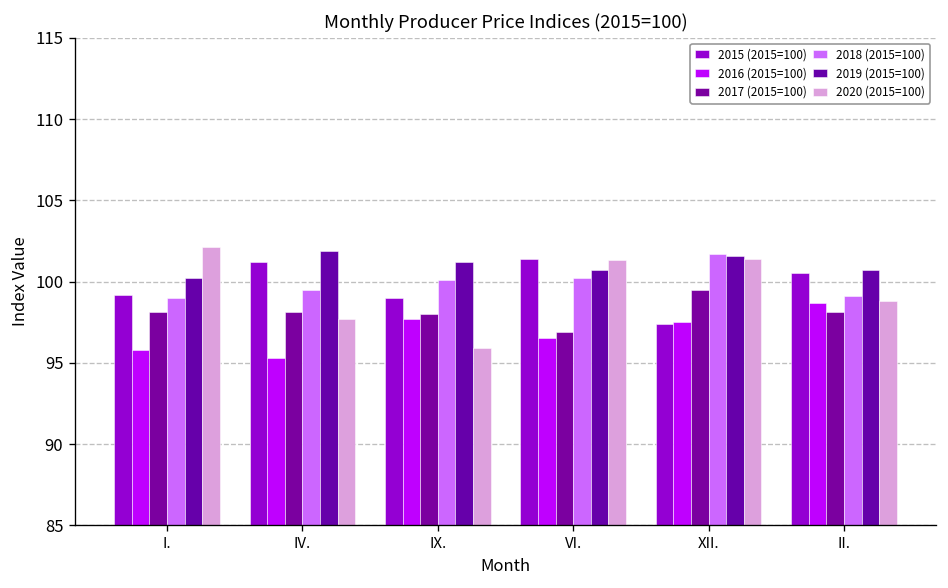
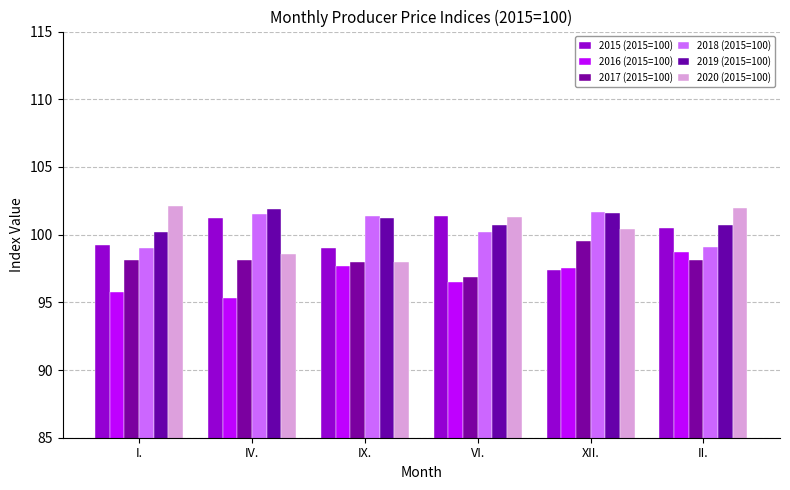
  {
    "2016 (2015=100)": {
      "I.": 95.8,
      "IV.": 95.3,
      "IX.": 97.7,
      "VI.": 96.5,
      "XII.": 97.5,
      "II.": 98.7
    },
    "2018 (2015=100)": {
      "I.": 99.0,
-     "IV.": 99.5,
-     "IX.": 100.1,
+     "IV.": 101.5,
+     "IX.": 101.4,
      "VI.": 100.2,
      "XII.": 101.7,
      "II.": 99.1
    },
    "2020 (2015=100)": {
      "I.": 102.1,
-     "IV.": 97.7,
-     "IX.": 95.9,
+     "IV.": 98.6,
+     "IX.": 98.0,
      "VI.": 101.3,
-     "XII.": 101.4,
-     "II.": 98.8
+     "XII.": 100.4,
+     "II.": 102.0
    }
  }
